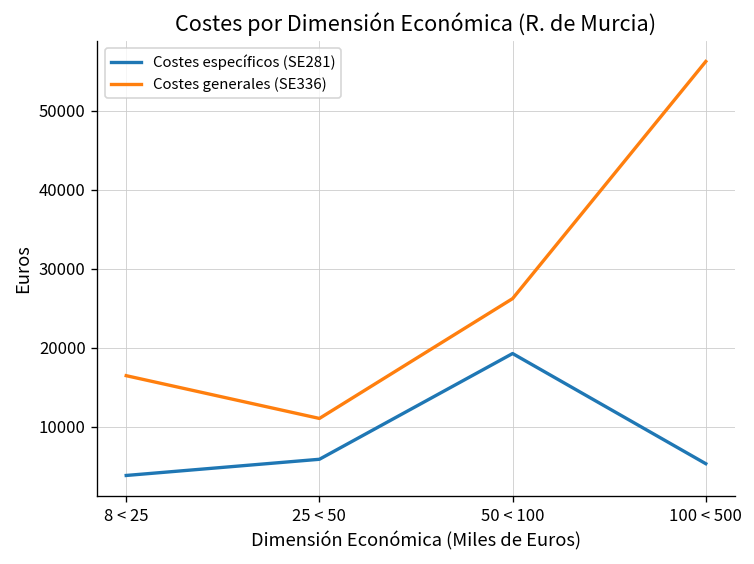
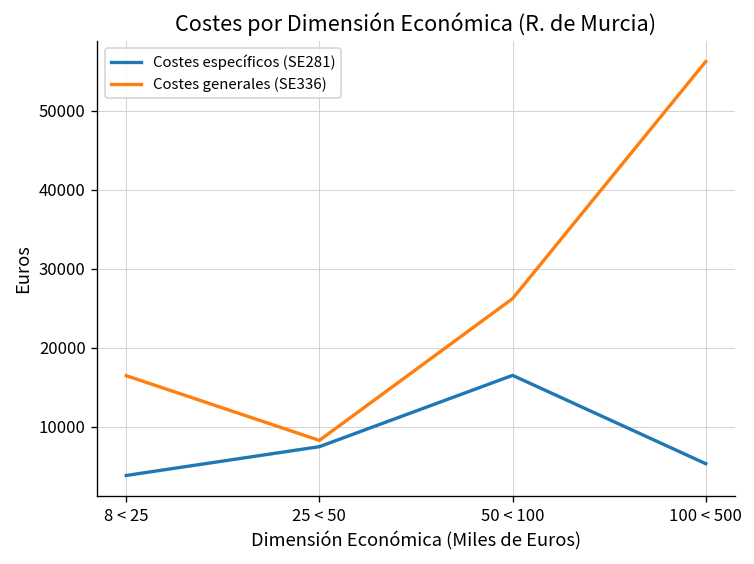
  {
    "Costes específicos (SE281)": {
      "8 < 25": 4000,
-     "25 < 50": 6000,
-     "50 < 100": 19000,
+     "25 < 50": 7000,
+     "50 < 100": 16000,
      "100 < 500": 5000
    },
    "Costes generales (SE336)": {
      "8 < 25": 16000,
-     "25 < 50": 11000,
+     "25 < 50": 8000,
      "50 < 100": 26000,
      "100 < 500": 56000
    }
  }
